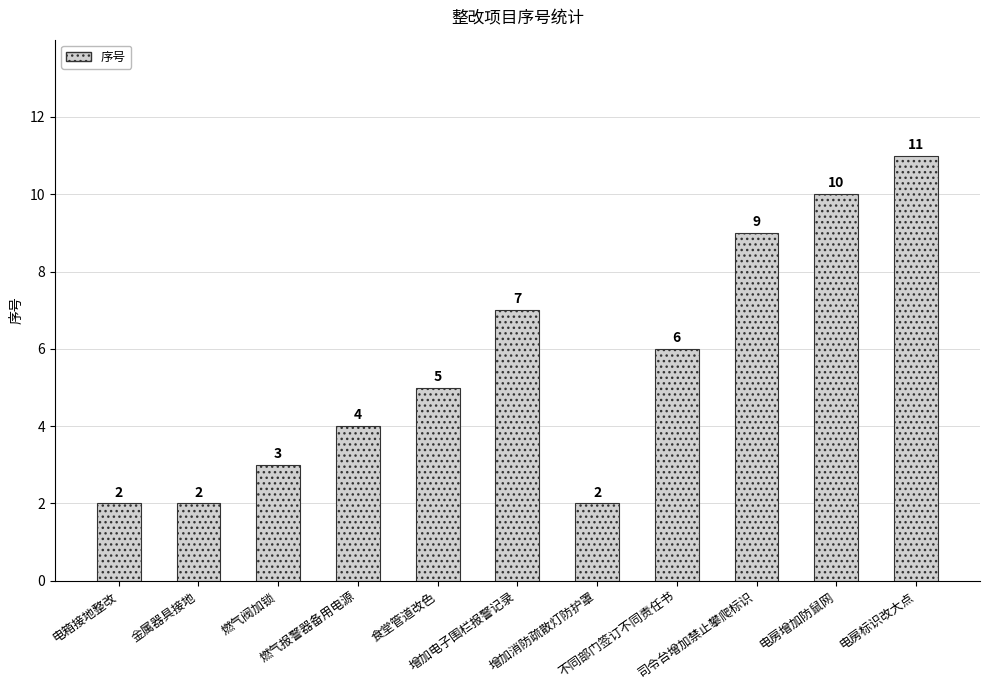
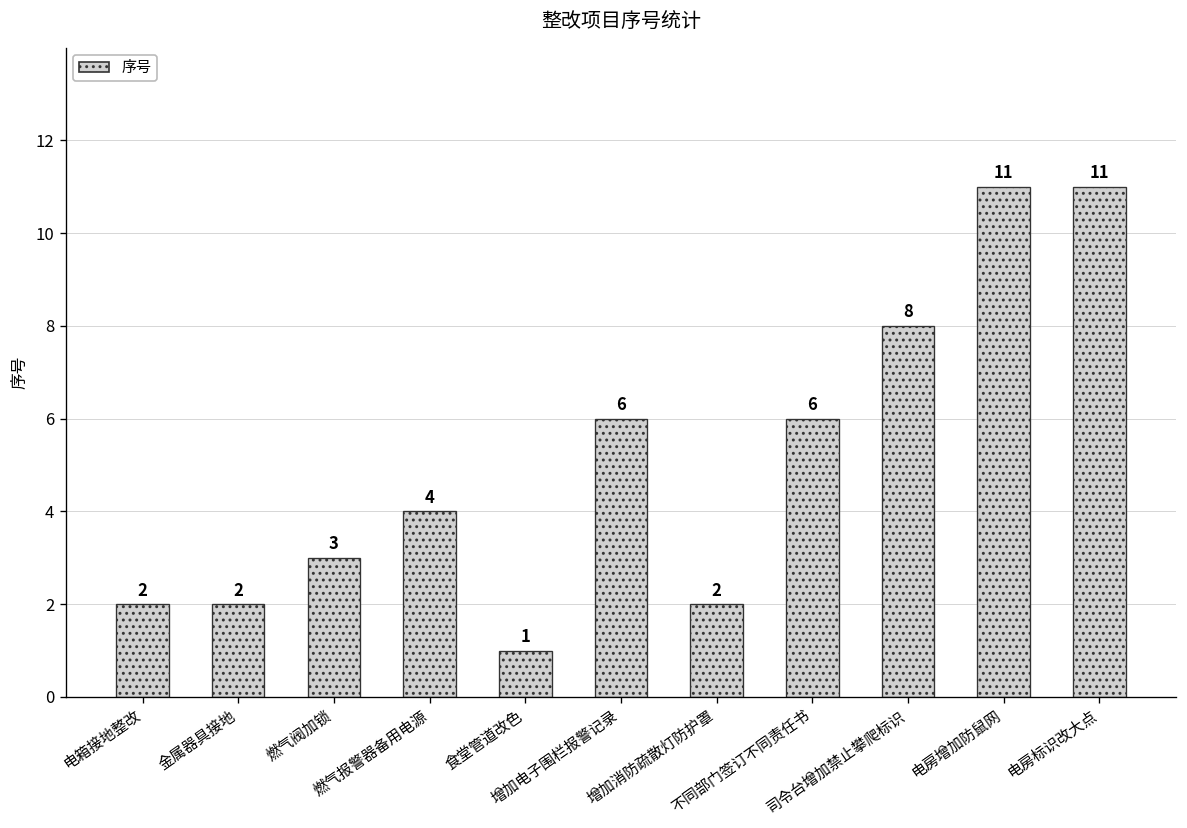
  {
    "电箱接地整改": 2,
    "金属器具接地": 2,
    "燃气阀加锁": 3,
    "燃气报警器备用电源": 4,
-   "食堂管道改色": 5,
-   "增加电子围栏报警记录": 7,
+   "食堂管道改色": 1,
+   "增加电子围栏报警记录": 6,
    "增加消防疏散灯防护罩": 2,
    "不同部门签订不同责任书": 6,
-   "司令台增加禁止攀爬标识": 9,
-   "电房增加防鼠网": 10,
+   "司令台增加禁止攀爬标识": 8,
+   "电房增加防鼠网": 11,
    "电房标识改大点": 11
  }
